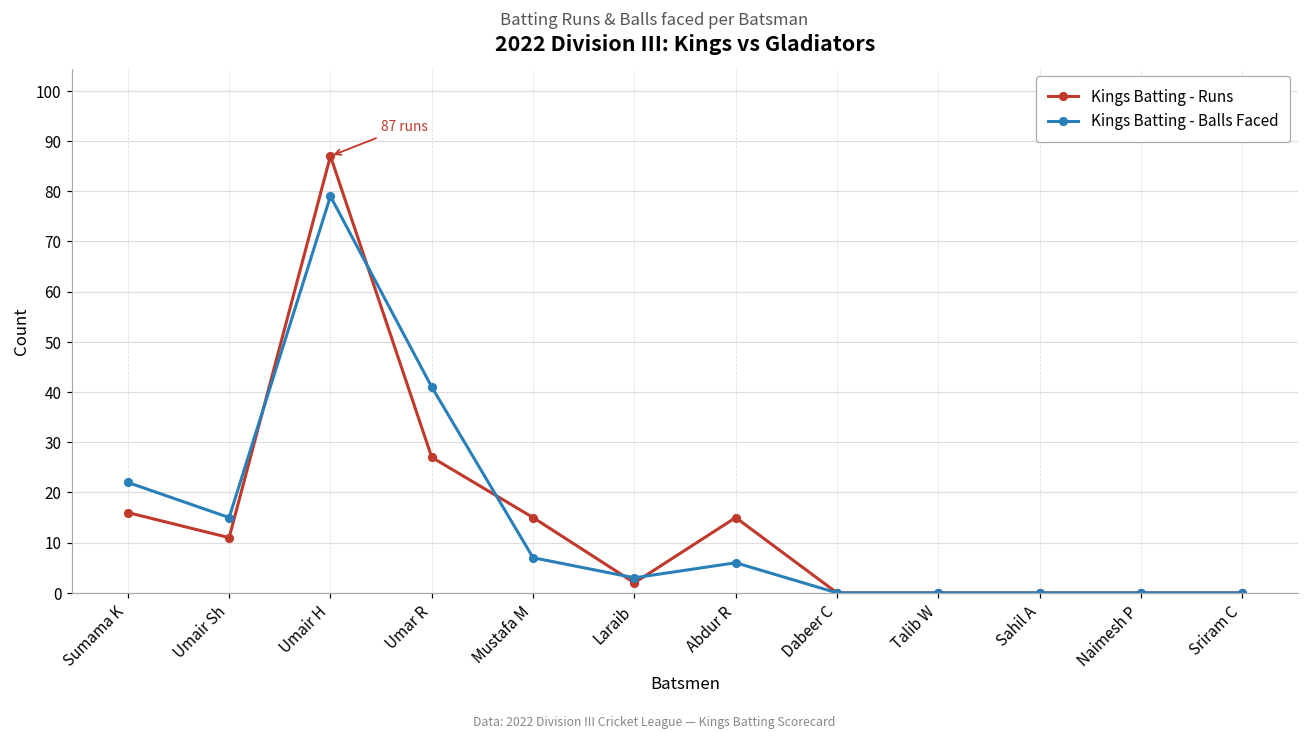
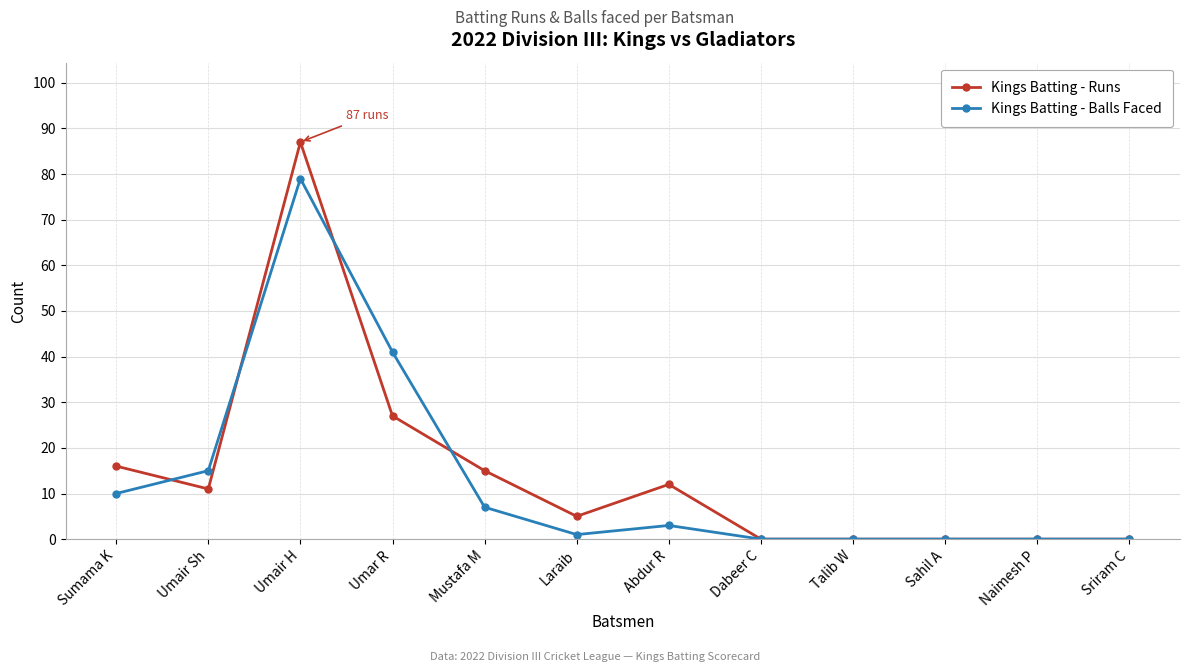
  {
    "Kings Batting - Runs": {
      "Sumama K": 16,
      "Umair Sh": 11,
      "Umar R": 27,
      "Mustafa M": 15,
-     "Laraib": 2,
-     "Abdur R": 15
+     "Laraib": 5,
+     "Abdur R": 12
    },
    "Kings Batting - Balls Faced": {
-     "Sumama K": 22,
+     "Sumama K": 10,
      "Umair Sh": 15,
      "Umair H": 79,
      "Umar R": 41,
      "Mustafa M": 7,
-     "Laraib": 3,
-     "Abdur R": 6
+     "Laraib": 1,
+     "Abdur R": 3
    }
  }
